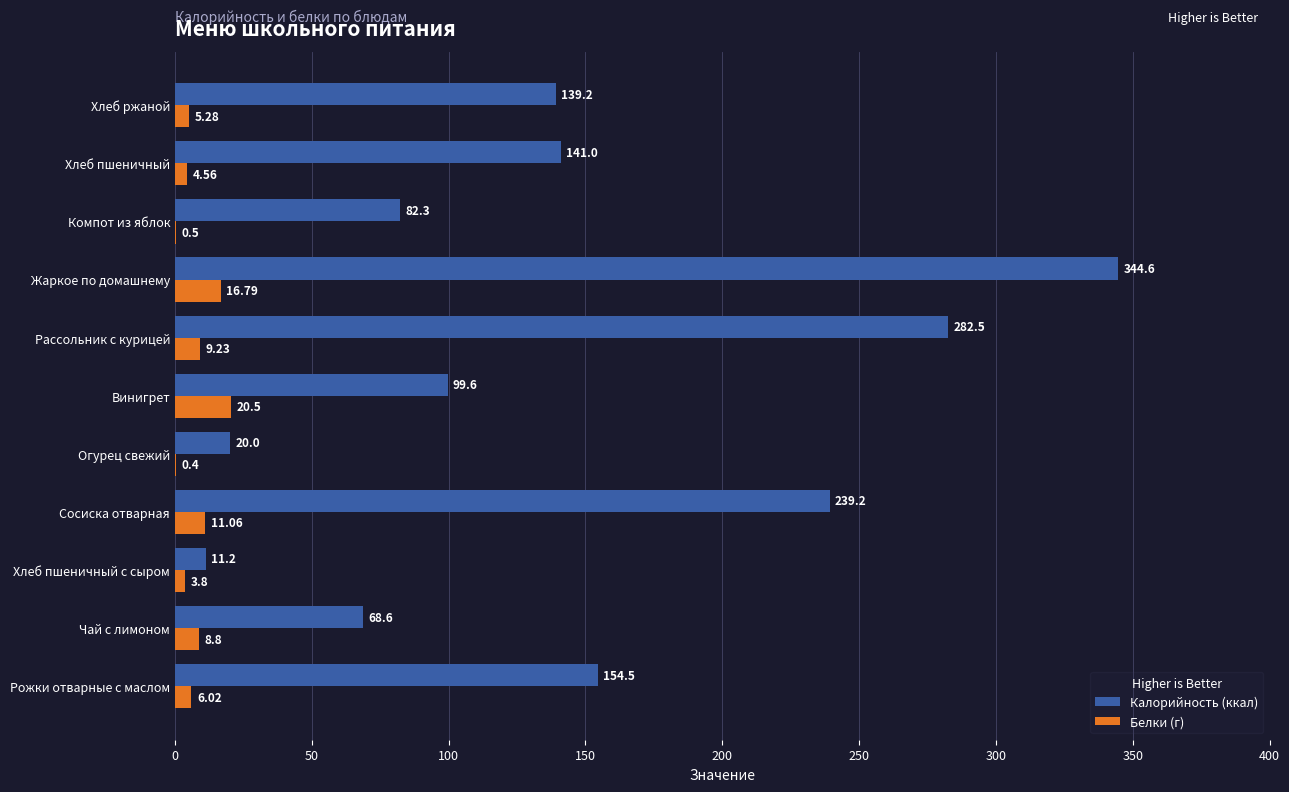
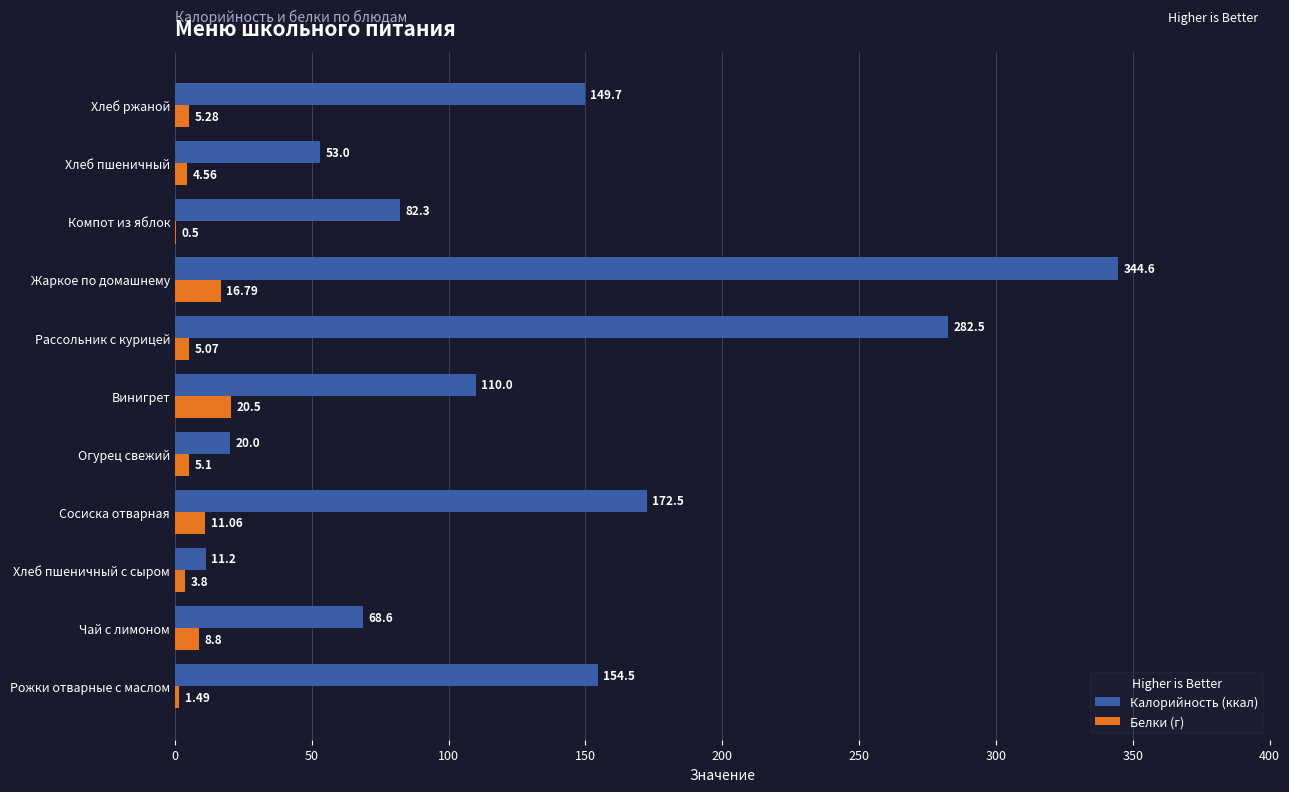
  {
    "Калорийность (ккал)": {
-     "Хлеб ржаной": 139.2,
-     "Хлеб пшеничный": 141.0,
+     "Хлеб ржаной": 149.7,
+     "Хлеб пшеничный": 53.0,
      "Компот из яблок": 82.3,
      "Жаркое по домашнему": 344.6,
      "Рассольник с курицей": 282.5,
-     "Винигрет": 99.6,
+     "Винигрет": 110.0,
      "Огурец свежий": 20.0,
-     "Сосиска отварная": 239.2,
+     "Сосиска отварная": 172.5,
      "Хлеб пшеничный с сыром": 11.2,
      "Чай с лимоном": 68.6,
      "Рожки отварные с маслом": 154.5
    },
    "Белки (г)": {
      "Хлеб ржаной": 5.28,
      "Хлеб пшеничный": 4.56,
      "Компот из яблок": 0.5,
      "Жаркое по домашнему": 16.79,
-     "Рассольник с курицей": 9.23,
+     "Рассольник с курицей": 5.07,
      "Винигрет": 20.5,
-     "Огурец свежий": 0.4,
+     "Огурец свежий": 5.1,
      "Сосиска отварная": 11.06,
      "Хлеб пшеничный с сыром": 3.8,
      "Чай с лимоном": 8.8,
-     "Рожки отварные с маслом": 6.02
+     "Рожки отварные с маслом": 1.49
    }
  }
